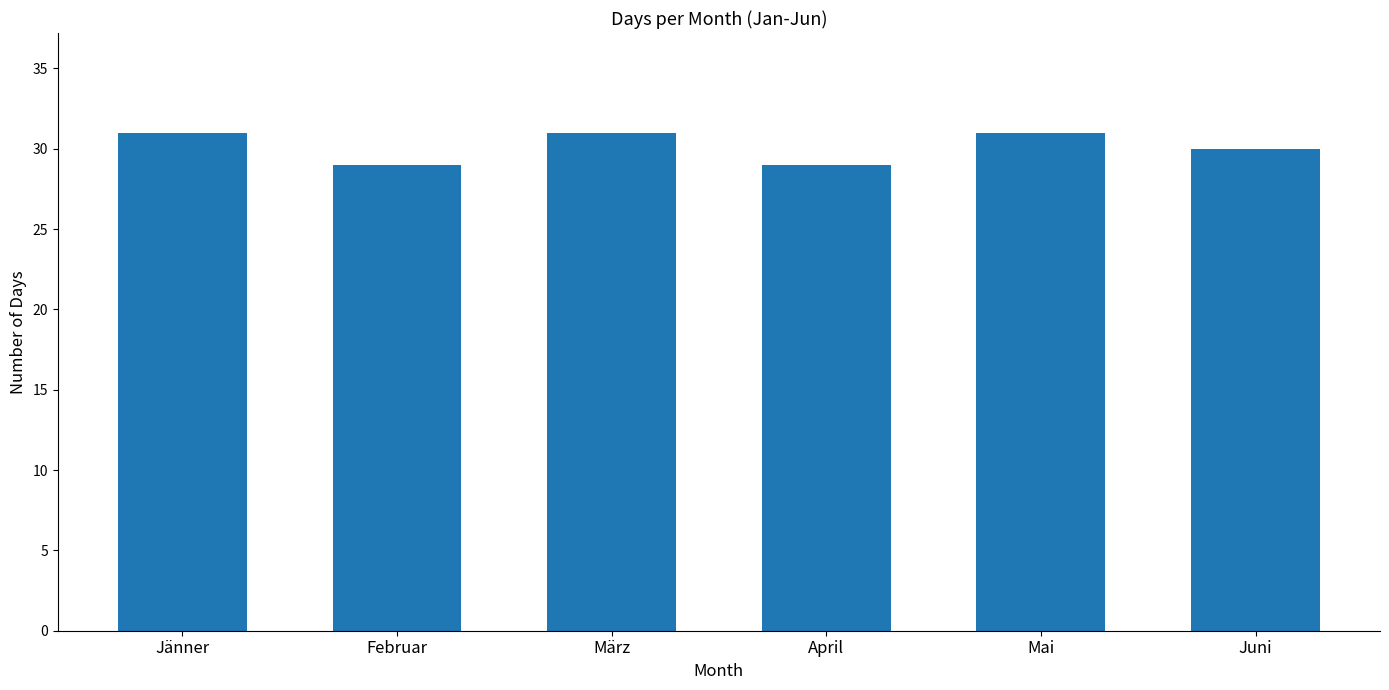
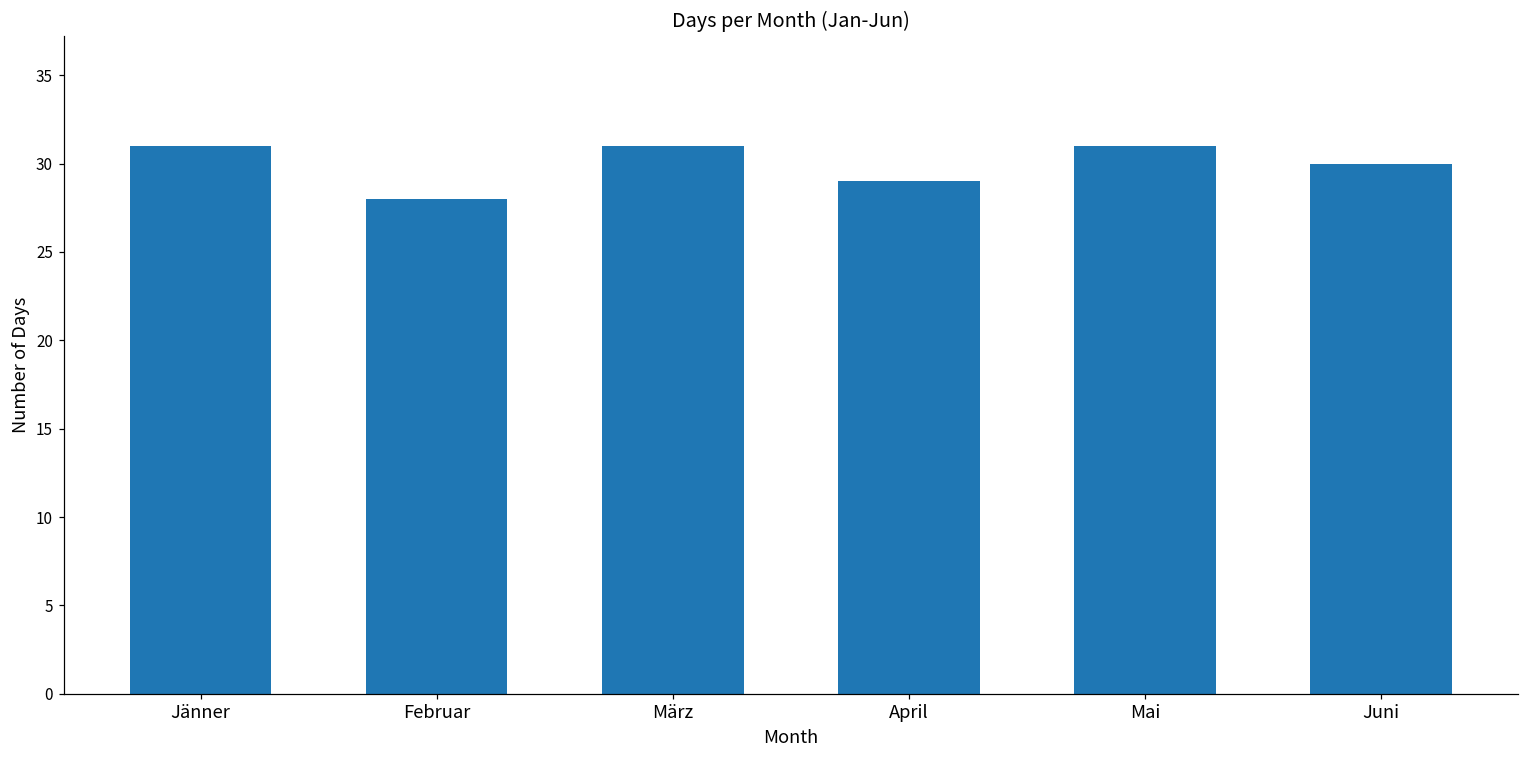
  {
    "Jänner": 31,
-   "Februar": 29,
+   "Februar": 28,
    "März": 31,
    "April": 29,
    "Mai": 31,
    "Juni": 30
  }
